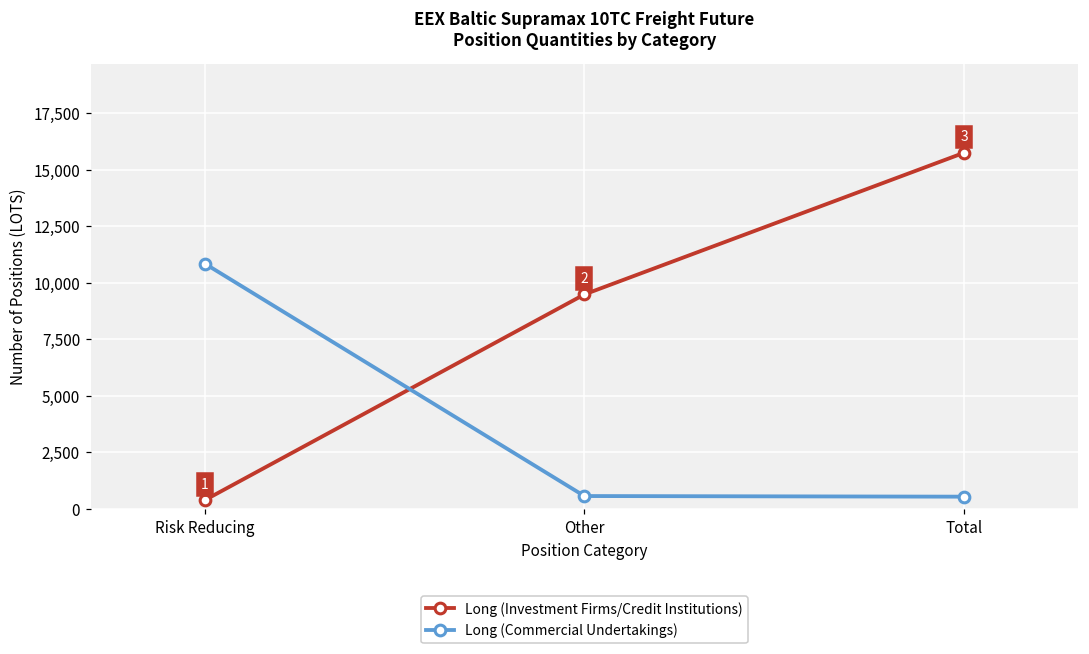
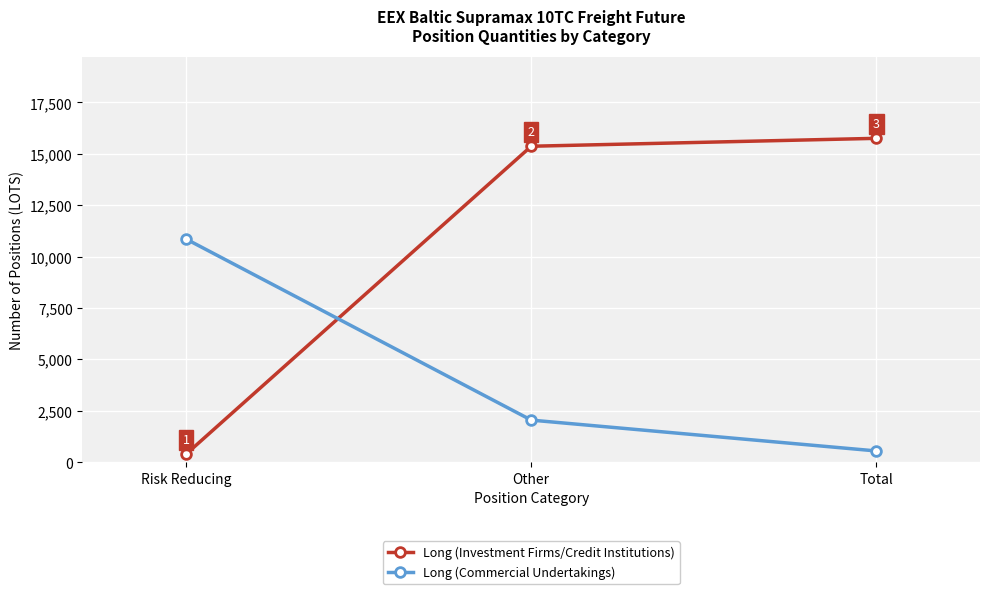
  {
    "Long (Investment Firms/Credit Institutions)": {
-     "Other": "9,500"
+     "Other": "15,400"
    },
    "Long (Commercial Undertakings)": {
      "Risk Reducing": "10,900",
-     "Other": "600",
+     "Other": "2,000",
      "Total": "500"
    }
  }
